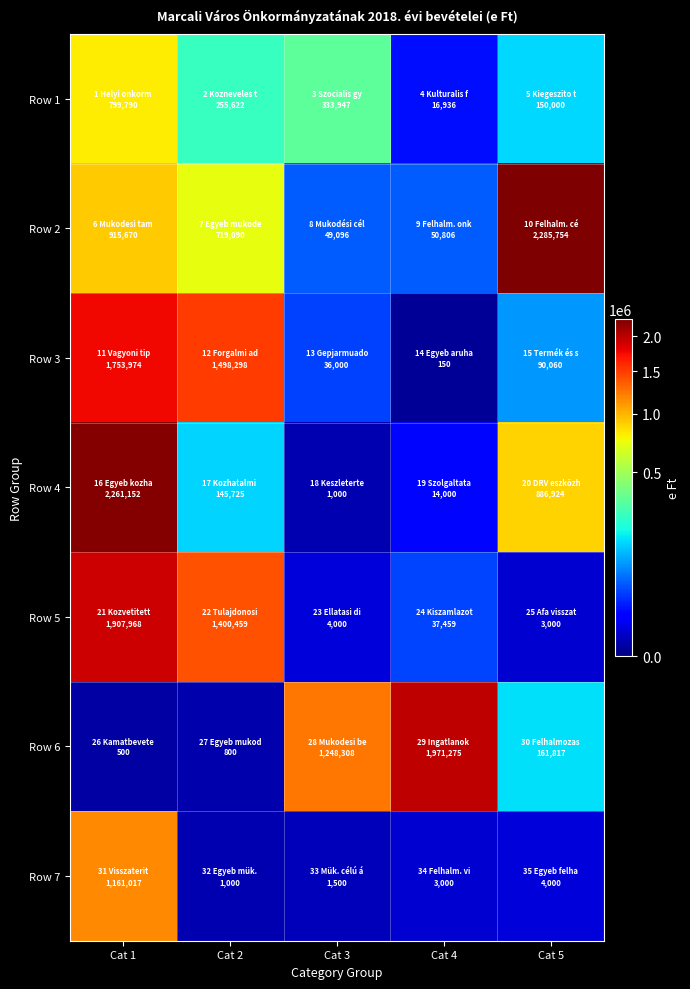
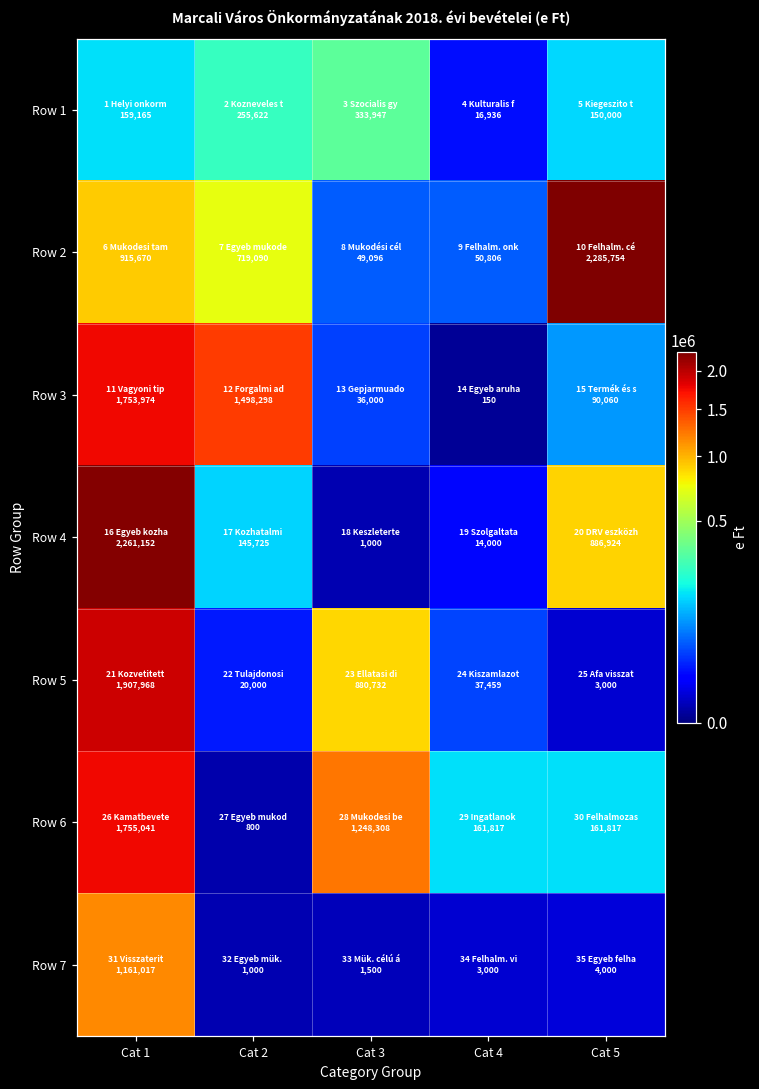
  {
    "Row 1": {
-     "Cat 1": "799,790"
+     "Cat 1": "159,165"
    },
    "Row 5": {
-     "Cat 2": "1,400,459",
-     "Cat 3": "4,000"
+     "Cat 2": "20,000",
+     "Cat 3": "880,732"
    },
    "Row 6": {
-     "Cat 1": "500",
-     "Cat 4": "1,971,275"
+     "Cat 1": "1,755,041",
+     "Cat 4": "161,817"
    }
  }
